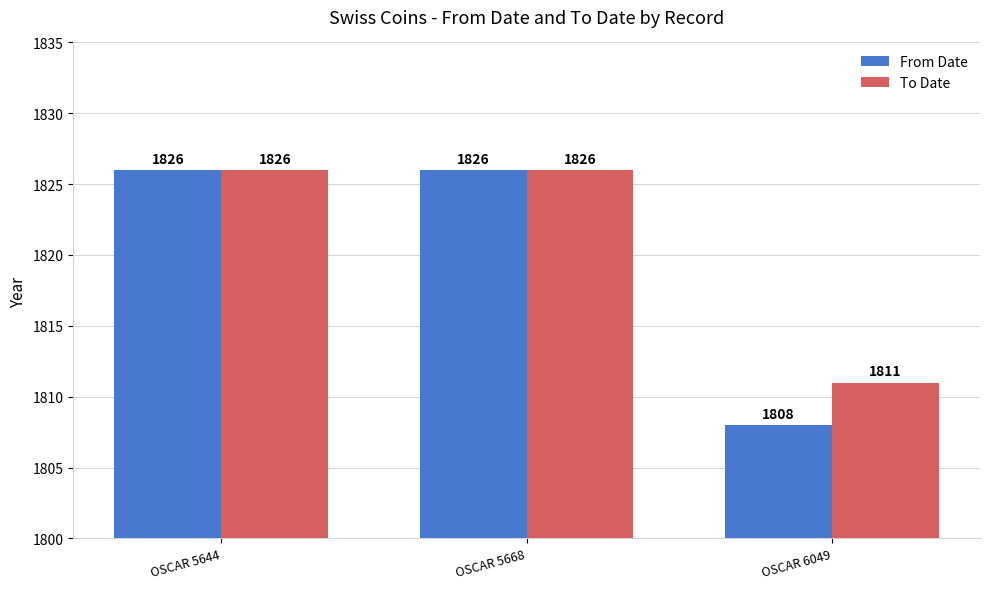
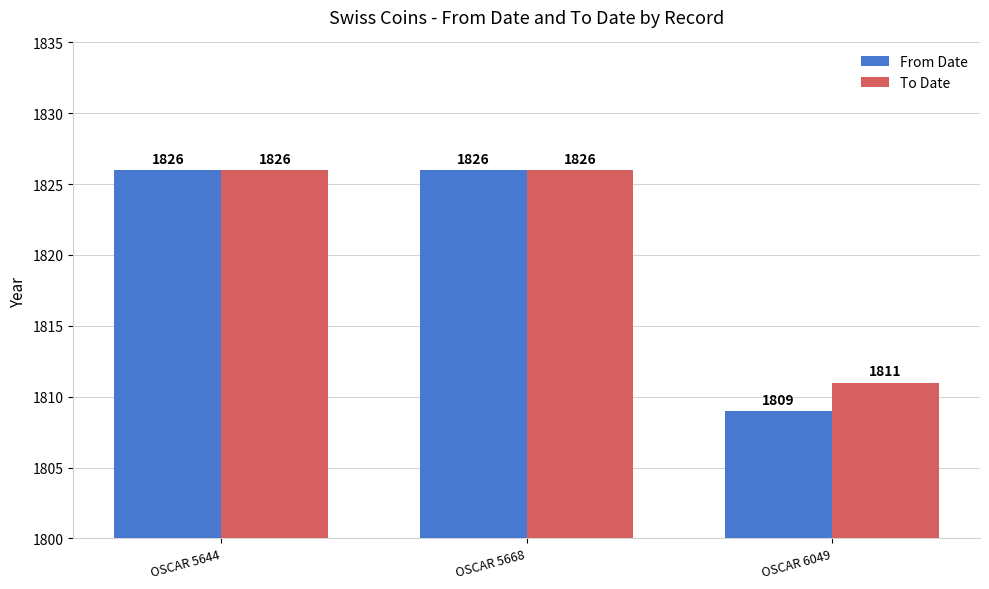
  {
    "From Date": {
      "OSCAR 5644": 1826,
      "OSCAR 5668": 1826,
-     "OSCAR 6049": 1808
+     "OSCAR 6049": 1809
    },
    "To Date": {
      "OSCAR 5644": 1826,
      "OSCAR 5668": 1826,
      "OSCAR 6049": 1811
    }
  }
